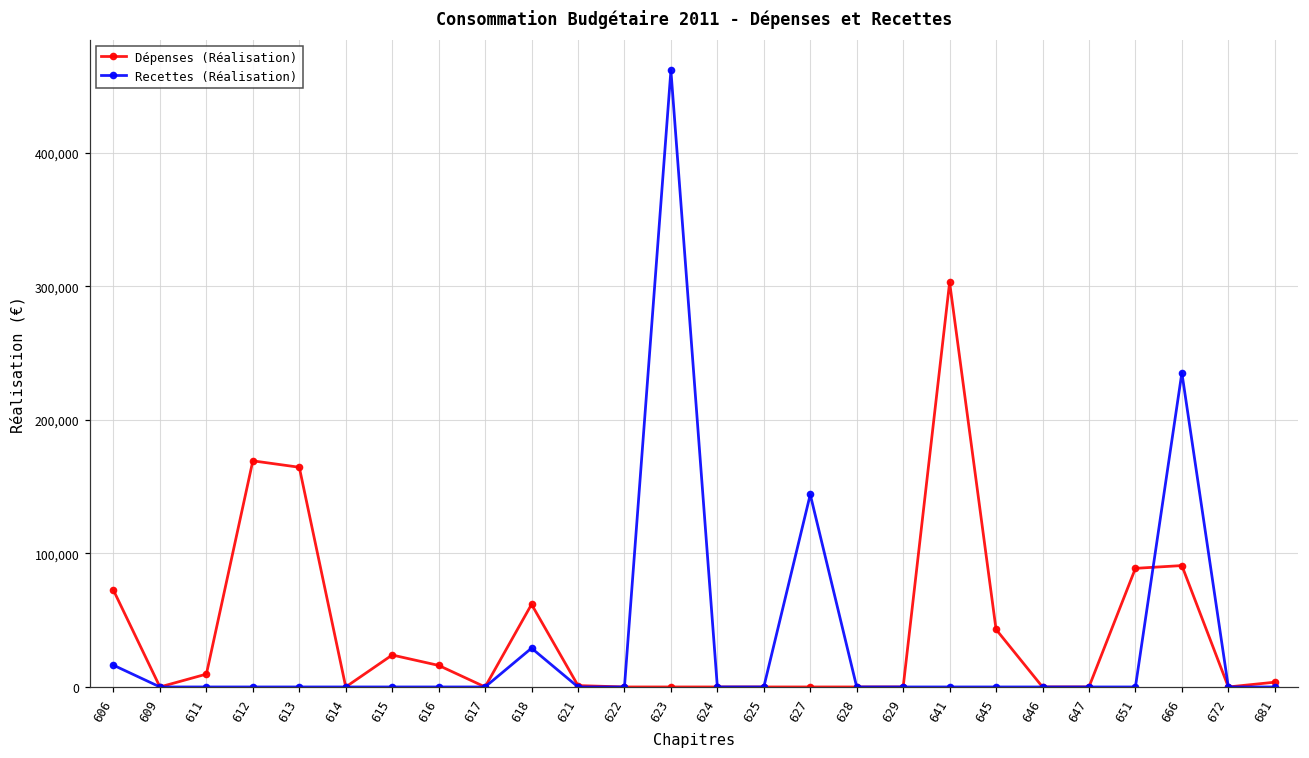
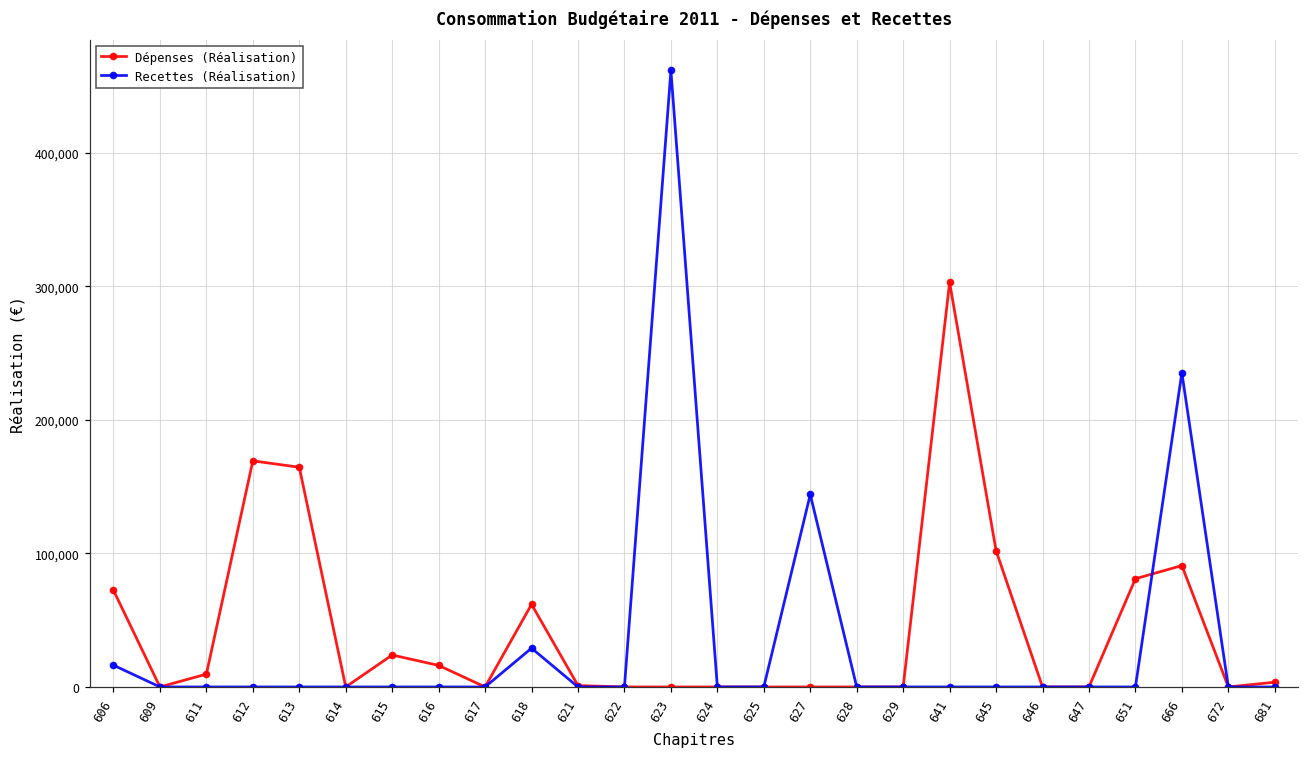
  {
    "Dépenses (Réalisation)": {
      "606": "72,000",
      "611": "10,000",
      "612": "169,000",
      "613": "164,000",
      "615": "24,000",
      "616": "16,000",
      "618": "62,000",
      "623": "0",
      "627": "0",
      "641": "303,000",
-     "645": "43,000",
-     "651": "89,000",
+     "645": "102,000",
+     "651": "81,000",
      "666": "91,000",
      "681": "4,000"
    },
    "Recettes (Réalisation)": {
      "606": "16,000",
      "611": "0",
      "612": "0",
      "613": "0",
      "615": "0",
      "616": "0",
      "618": "29,000",
      "623": "462,000",
      "627": "144,000",
      "641": "0",
      "645": "0",
      "651": "0",
      "666": "235,000",
      "681": "0"
    }
  }
